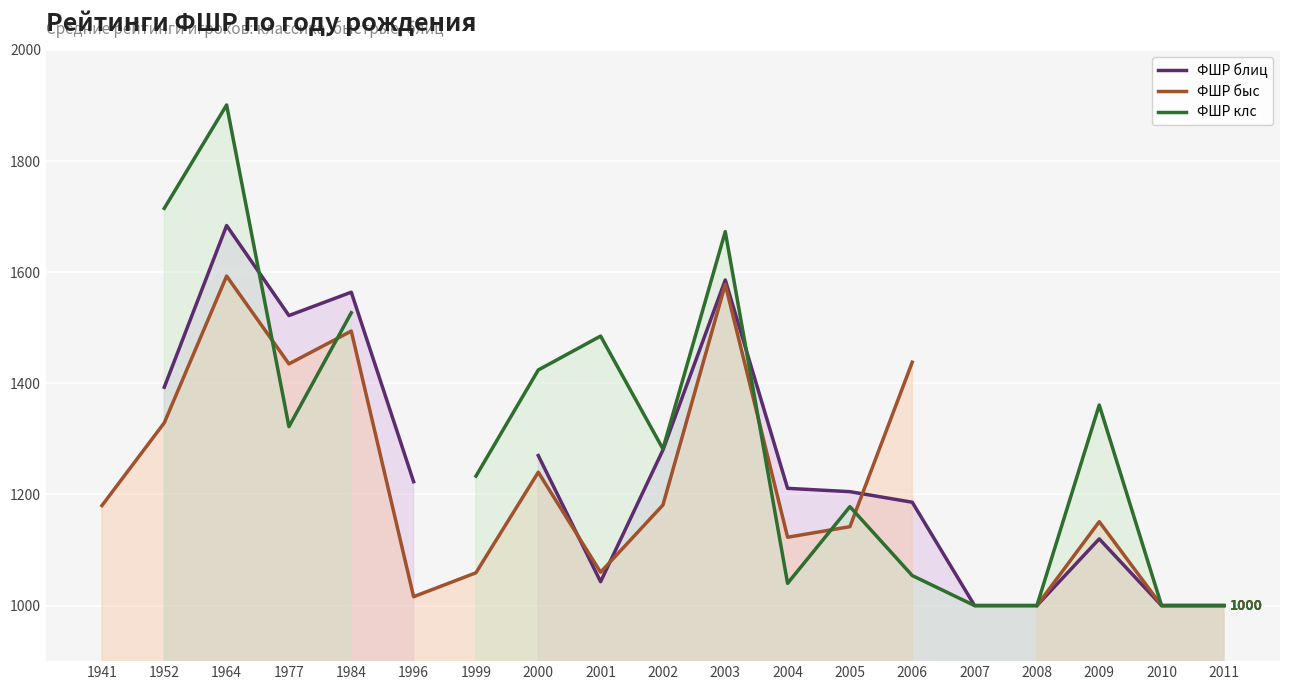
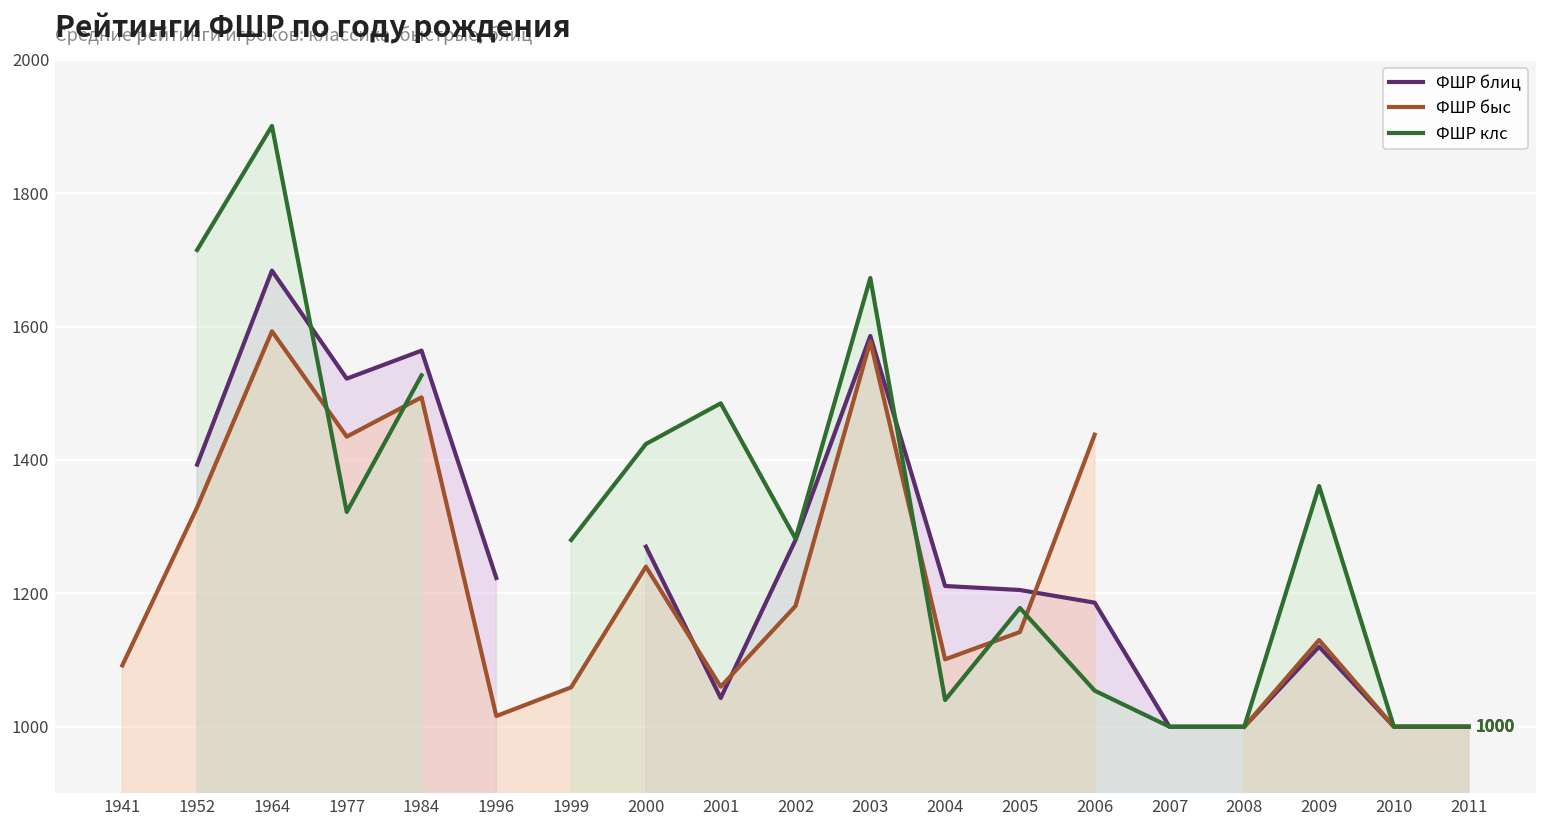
  {
    "ФШР блиц": {
      "1952": 1390,
      "1964": 1680,
      "1977": 1520,
      "1984": 1560,
      "1996": 1220,
      "2000": 1270,
      "2001": 1040,
      "2003": 1590,
      "2004": 1210,
      "2005": 1210,
      "2006": 1190,
      "2009": 1120
    },
    "ФШР быс": {
-     "1941": 1180,
+     "1941": 1090,
      "1952": 1330,
      "1964": 1590,
      "1977": 1440,
      "1984": 1490,
      "1996": 1020,
      "1999": 1060,
      "2000": 1240,
      "2001": 1060,
      "2002": 1180,
      "2003": 1580,
-     "2004": 1120,
+     "2004": 1100,
      "2005": 1140,
      "2006": 1440,
-     "2009": 1150
+     "2009": 1130
    },
    "ФШР клс": {
      "1952": 1720,
      "1964": 1900,
      "1977": 1320,
      "1984": 1530,
-     "1999": 1230,
+     "1999": 1280,
      "2000": 1420,
      "2001": 1490,
      "2003": 1670,
      "2004": 1040,
      "2005": 1180,
      "2006": 1050,
      "2009": 1360
    }
  }
